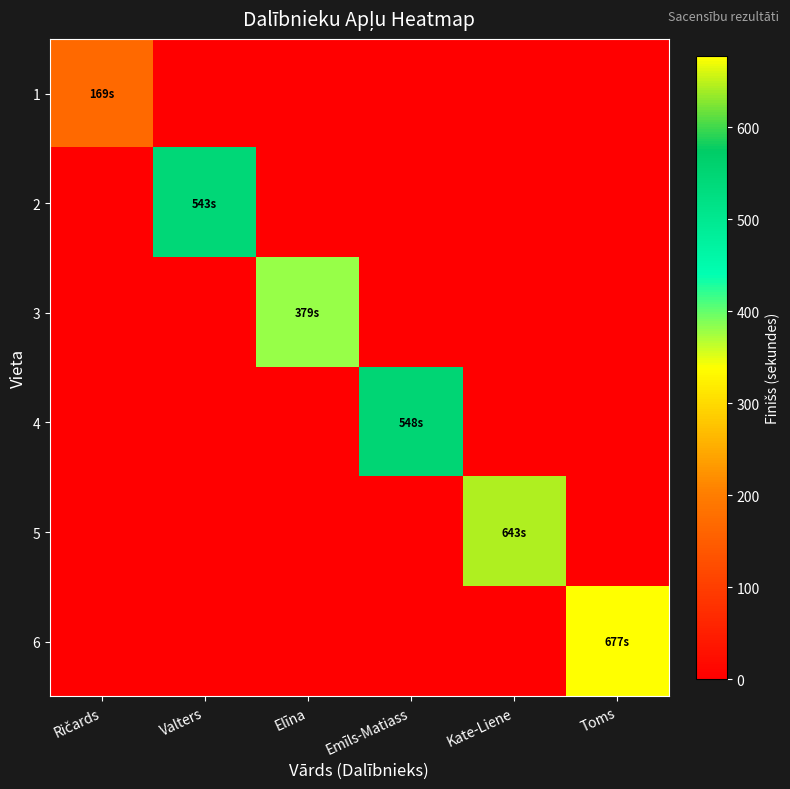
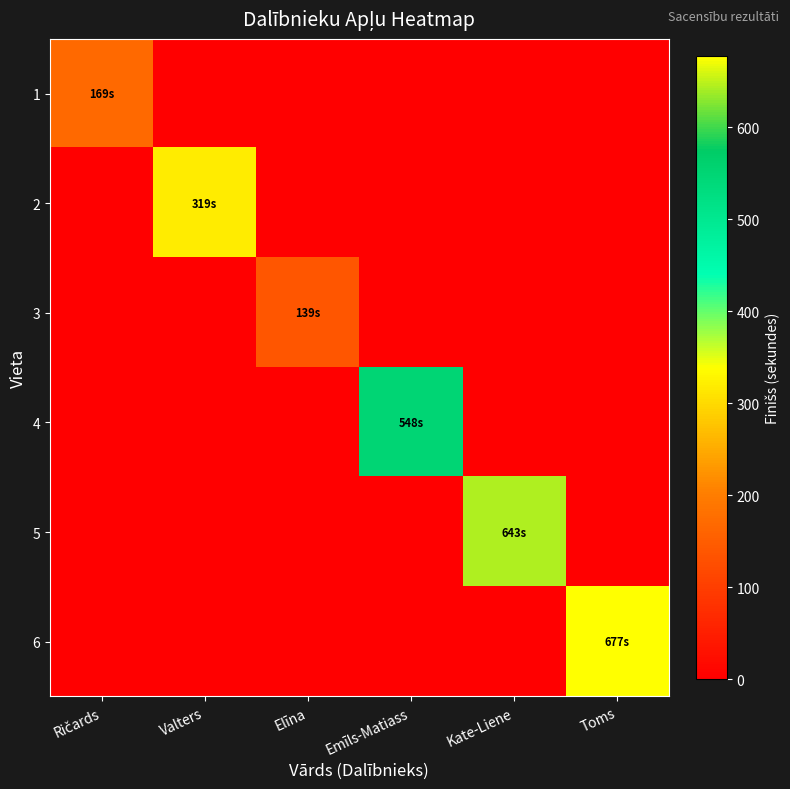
  {
    "1": {
      "Ričards": "169s"
    },
    "2": {
-     "Valters": "543s"
+     "Valters": "319s"
    },
    "3": {
-     "Elīna": "379s"
+     "Elīna": "139s"
    },
    "4": {
      "Emīls-Matiass": "548s"
    },
    "5": {
      "Kate-Liene": "643s"
    },
    "6": {
      "Toms": "677s"
    }
  }
